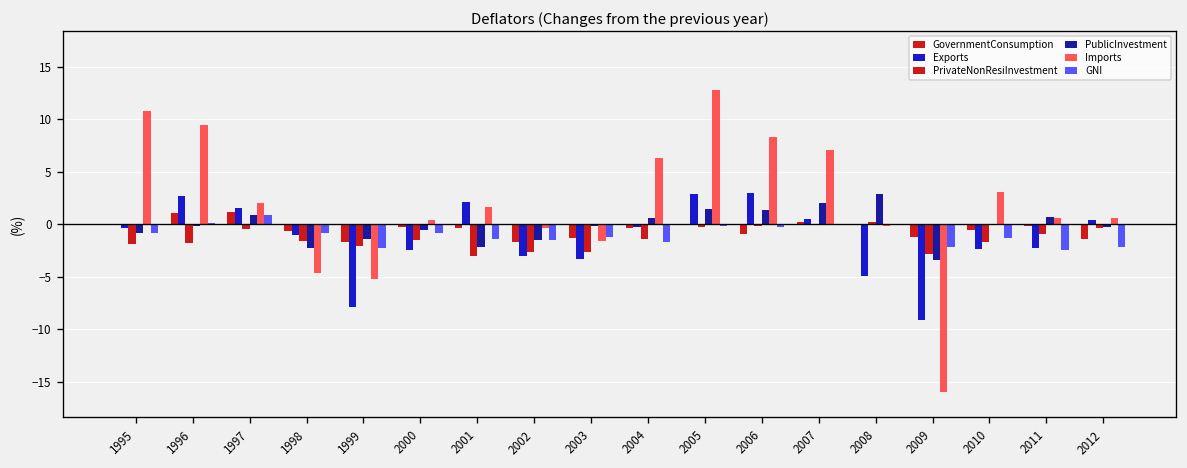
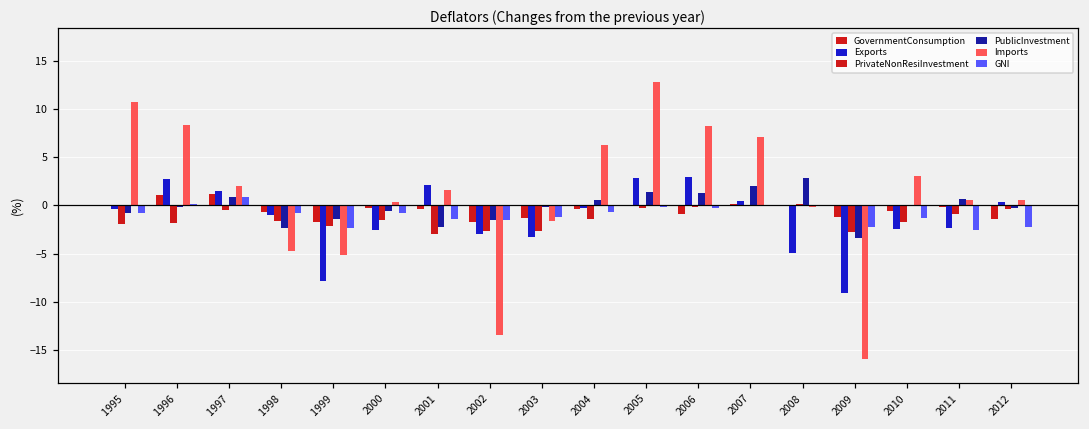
  {
    "Imports": {
      "1995": 11,
-     "1996": 9,
+     "1996": 8,
      "1997": 2,
      "1998": -5,
      "1999": -5,
      "2000": 0,
      "2001": 2,
-     "2002": 0,
+     "2002": -14,
      "2003": -2,
      "2004": 6,
      "2005": 13,
      "2006": 8,
      "2007": 7,
      "2009": -16,
      "2010": 3,
      "2011": 1,
      "2012": 1
    },
    "GNI": {
      "1995": -1,
      "1997": 1,
      "1998": -1,
      "1999": -2,
      "2000": -1,
      "2001": -1,
      "2002": -2,
      "2003": -1,
-     "2004": -2,
+     "2004": -1,
      "2006": 0,
      "2008": 0,
      "2009": -2,
      "2010": -1,
      "2011": -3,
      "2012": -2
    }
  }
